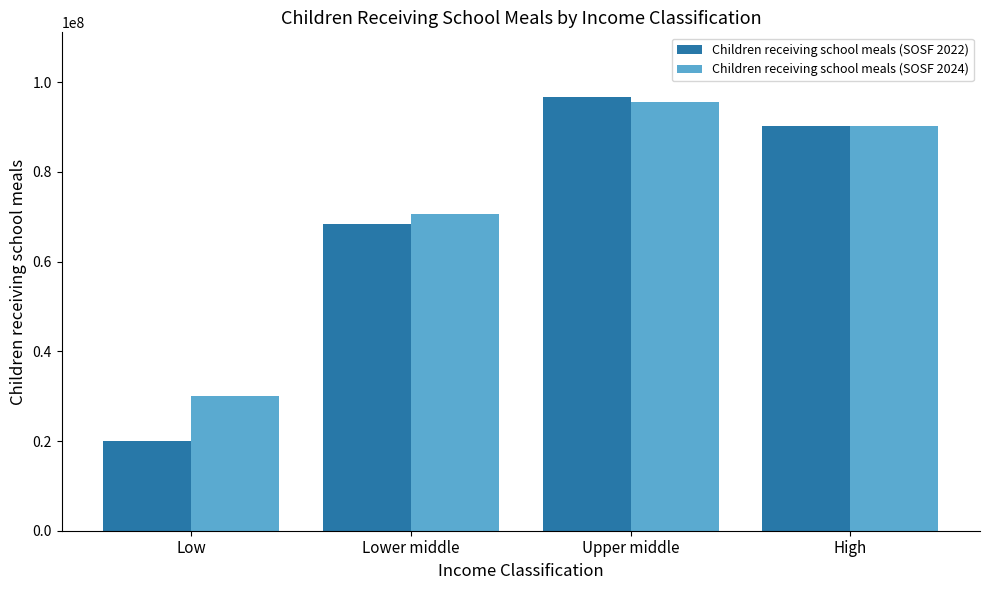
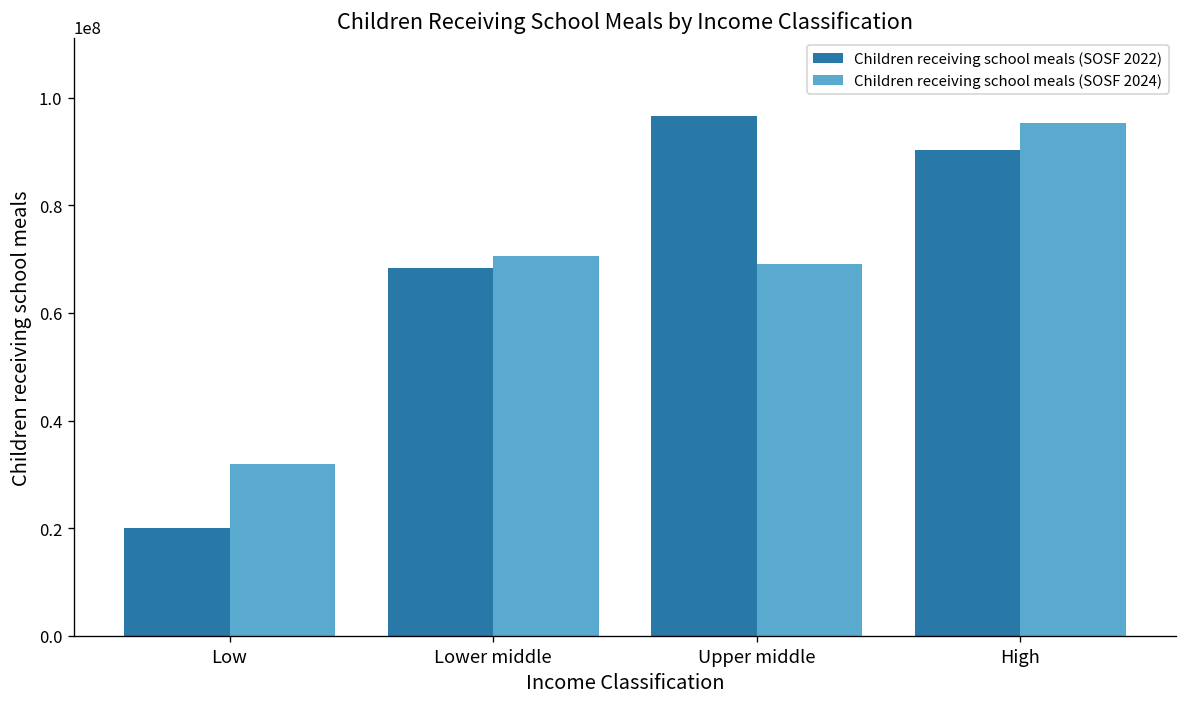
  {
    "Children receiving school meals (SOSF 2022)": {
      "Low": 20000000,
      "Lower middle": 68000000,
      "Upper middle": 97000000,
      "High": 90000000
    },
    "Children receiving school meals (SOSF 2024)": {
-     "Low": 30000000,
+     "Low": 32000000,
      "Lower middle": 71000000,
-     "Upper middle": 96000000,
-     "High": 90000000
+     "Upper middle": 69000000,
+     "High": 95000000
    }
  }
